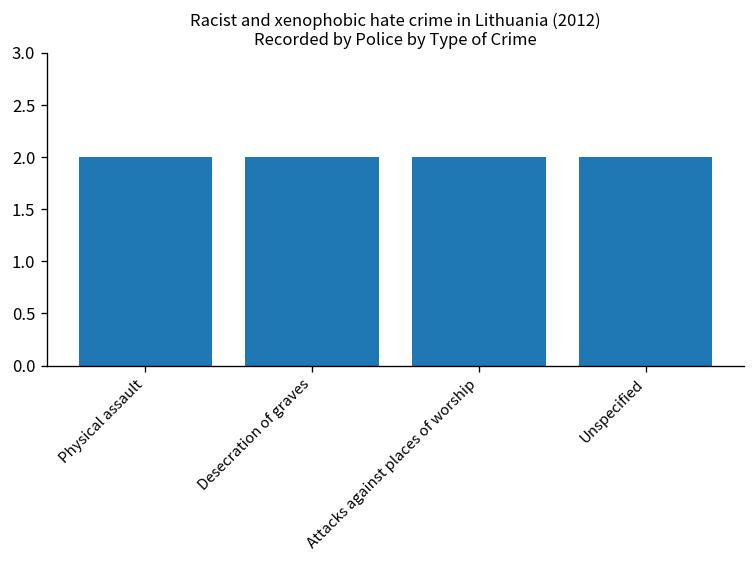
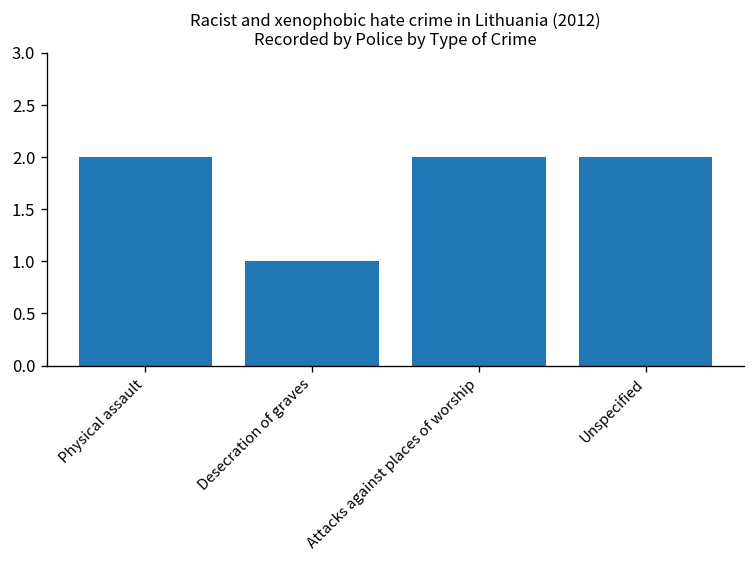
  {
    "Physical assault": 2,
-   "Desecration of graves": 2,
+   "Desecration of graves": 1,
    "Attacks against places of worship": 2,
    "Unspecified": 2
  }
